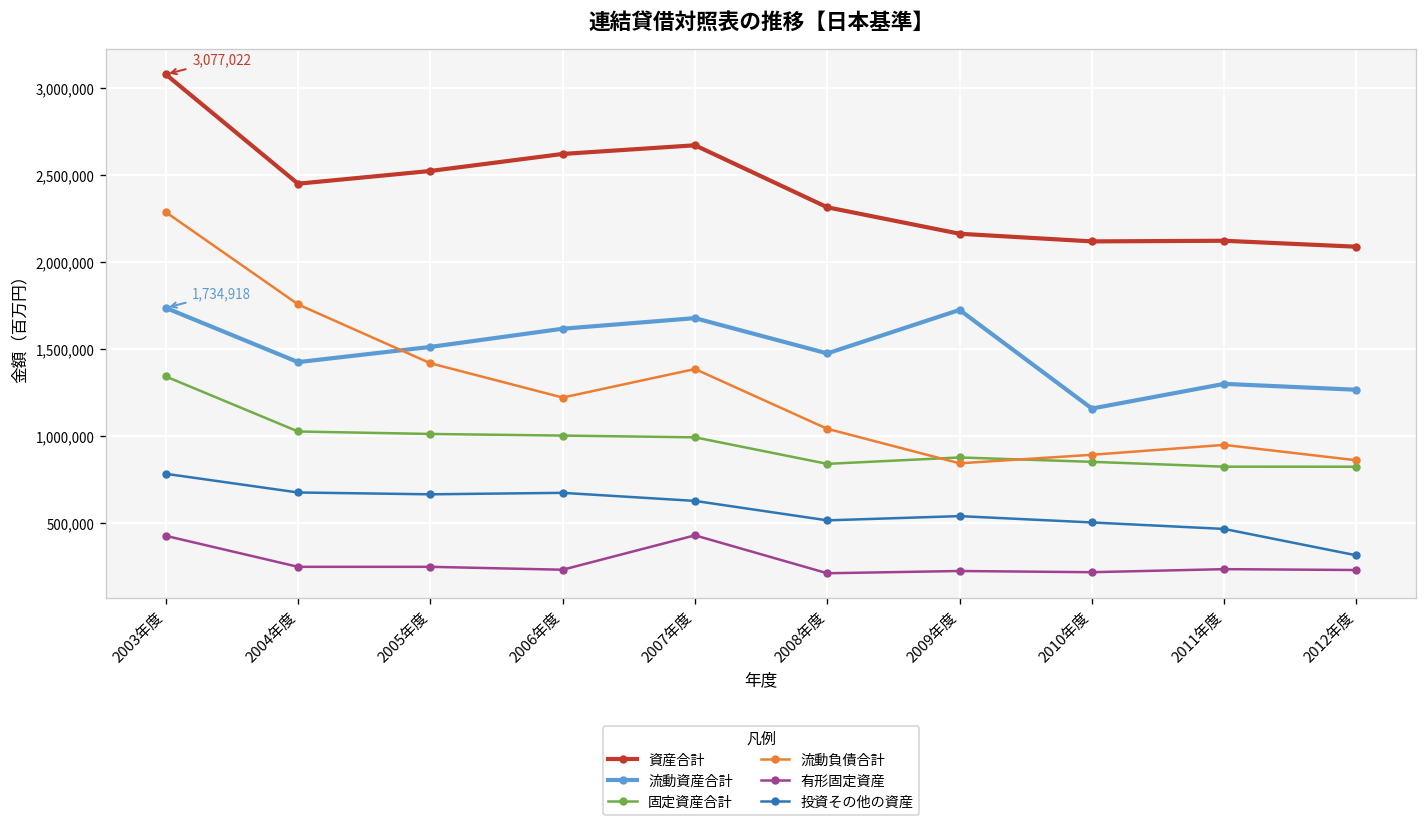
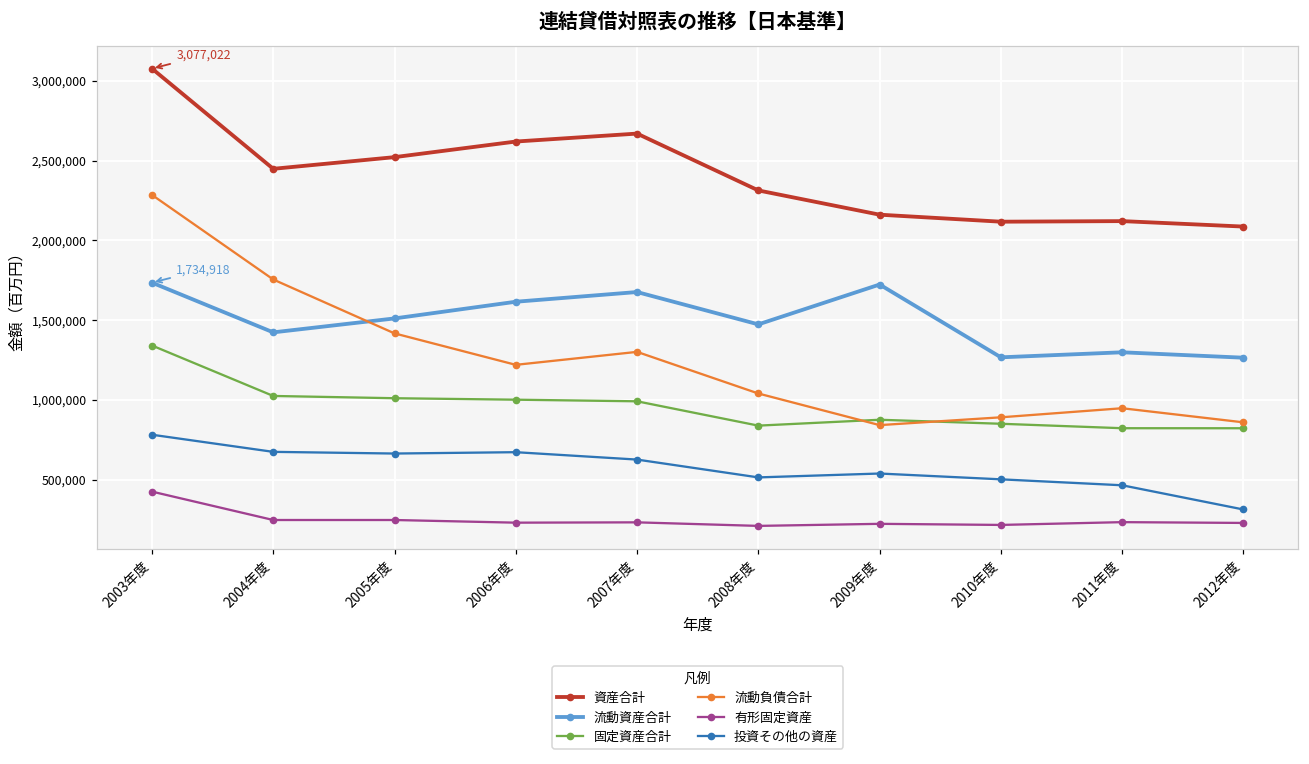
  {
    "資産合計": {
      "2003年度": "3,077,022"
    },
    "流動資産合計": {
      "2004年度": "1,420,000",
      "2005年度": "1,510,000",
      "2006年度": "1,620,000",
      "2007年度": "1,680,000",
      "2008年度": "1,470,000",
      "2009年度": "1,720,000",
-     "2010年度": "1,160,000",
+     "2010年度": "1,270,000",
      "2011年度": "1,300,000",
      "2012年度": "1,260,000"
    },
    "固定資産合計": {
      "2003年度": "1,340,000",
      "2004年度": "1,020,000",
      "2005年度": "1,010,000",
      "2006年度": "1,000,000",
      "2007年度": "990,000",
      "2008年度": "840,000",
      "2009年度": "880,000",
      "2010年度": "850,000",
      "2011年度": "820,000",
      "2012年度": "820,000"
    },
    "流動負債合計": {
      "2003年度": "2,280,000",
      "2004年度": "1,750,000",
      "2005年度": "1,420,000",
      "2006年度": "1,220,000",
-     "2007年度": "1,380,000",
+     "2007年度": "1,300,000",
      "2008年度": "1,040,000",
      "2009年度": "840,000",
      "2010年度": "890,000",
      "2011年度": "950,000",
      "2012年度": "860,000"
    },
    "有形固定資産": {
      "2003年度": "420,000",
      "2004年度": "250,000",
      "2005年度": "250,000",
      "2006年度": "230,000",
-     "2007年度": "430,000",
+     "2007年度": "230,000",
      "2008年度": "210,000",
      "2009年度": "220,000",
      "2010年度": "220,000",
      "2011年度": "230,000",
      "2012年度": "230,000"
    },
    "投資その他の資産": {
      "2003年度": "780,000",
      "2004年度": "670,000",
      "2005年度": "660,000",
      "2006年度": "670,000",
      "2007年度": "630,000",
      "2008年度": "510,000",
      "2009年度": "540,000",
      "2010年度": "500,000",
      "2011年度": "460,000",
      "2012年度": "310,000"
    }
  }
